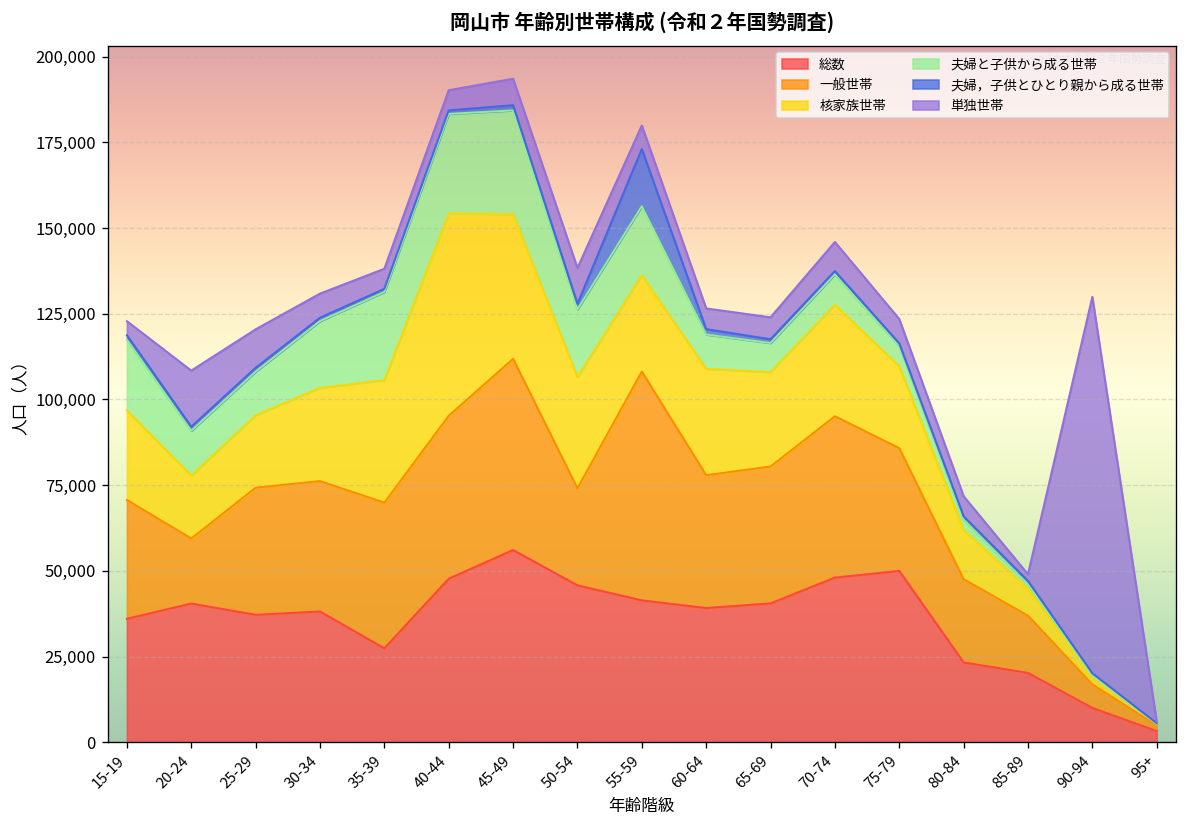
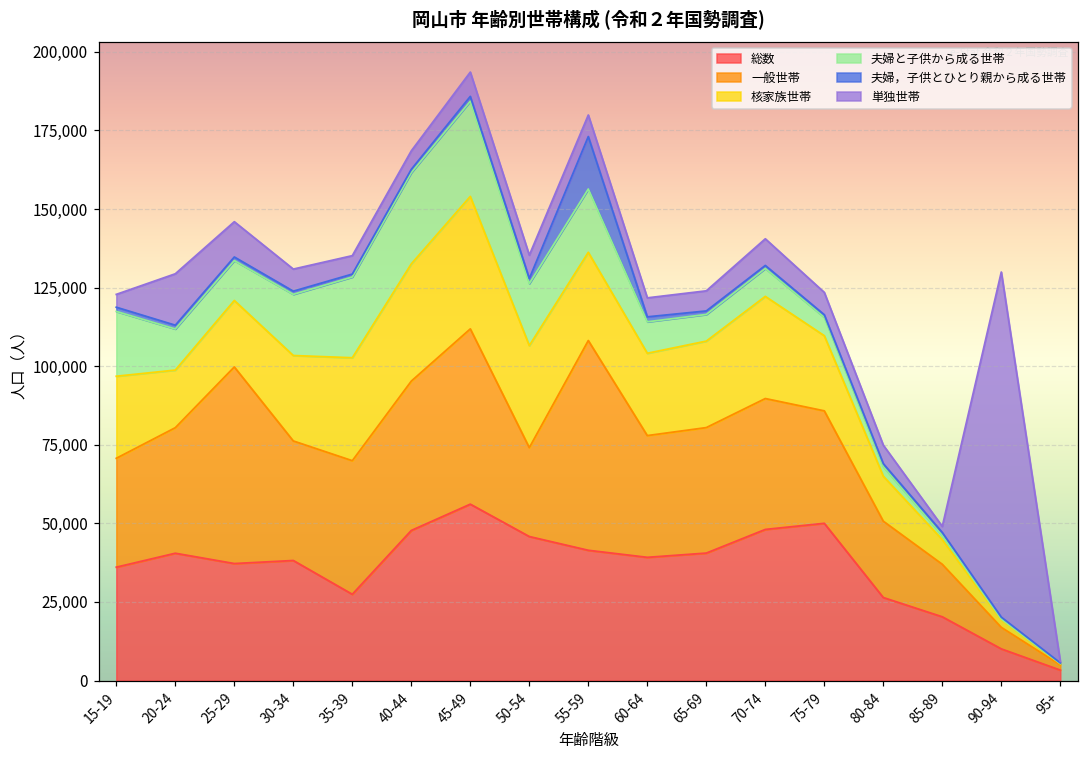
  {
    "総数": {
      "15-19": "36,000",
      "20-24": "40,000",
      "25-29": "37,000",
      "30-34": "38,000",
      "35-39": "27,000",
      "40-44": "48,000",
      "45-49": "56,000",
      "50-54": "46,000",
      "55-59": "41,000",
      "60-64": "39,000",
      "65-69": "41,000",
      "70-74": "48,000",
      "75-79": "50,000",
-     "80-84": "23,000",
+     "80-84": "26,000",
      "85-89": "20,000",
      "90-94": "10,000",
      "95+": "3,000"
    },
    "一般世帯": {
      "15-19": "35,000",
-     "20-24": "19,000",
-     "25-29": "37,000",
+     "20-24": "40,000",
+     "25-29": "63,000",
      "30-34": "38,000",
      "35-39": "43,000",
      "40-44": "48,000",
      "45-49": "56,000",
      "50-54": "28,000",
      "55-59": "67,000",
      "60-64": "39,000",
      "65-69": "40,000",
-     "70-74": "47,000",
+     "70-74": "42,000",
      "75-79": "36,000",
      "80-84": "24,000",
      "85-89": "17,000",
      "90-94": "7,000"
    },
    "核家族世帯": {
      "15-19": "26,000",
      "20-24": "18,000",
      "25-29": "21,000",
      "30-34": "27,000",
-     "35-39": "36,000",
-     "40-44": "59,000",
+     "35-39": "33,000",
+     "40-44": "37,000",
      "45-49": "42,000",
      "50-54": "32,000",
      "55-59": "28,000",
-     "60-64": "31,000",
+     "60-64": "26,000",
      "65-69": "28,000",
      "70-74": "33,000",
      "75-79": "24,000",
      "80-84": "14,000",
      "85-89": "8,000"
    },
    "夫婦と子供から成る世帯": {
      "15-19": "21,000",
      "20-24": "13,000",
      "25-29": "13,000",
      "30-34": "19,000",
      "35-39": "26,000",
      "40-44": "29,000",
      "45-49": "30,000",
      "50-54": "20,000",
      "55-59": "20,000",
      "60-64": "10,000",
      "65-69": "8,000",
      "70-74": "9,000",
      "80-84": "3,000",
      "85-89": "1,000"
    },
    "夫婦，子供とひとり親から成る世帯": {
      "15-19": "1,000",
      "20-24": "1,000",
      "25-29": "1,000",
      "30-34": "1,000",
      "35-39": "1,000",
      "40-44": "1,000",
      "45-49": "2,000",
      "50-54": "2,000",
      "55-59": "17,000",
      "60-64": "2,000",
      "65-69": "1,000",
      "70-74": "1,000",
      "80-84": "1,000",
      "85-89": "1,000"
    },
    "単独世帯": {
      "15-19": "4,000",
      "20-24": "16,000",
      "25-29": "11,000",
      "30-34": "7,000",
      "35-39": "6,000",
      "40-44": "6,000",
      "45-49": "8,000",
-     "50-54": "10,000",
+     "50-54": "7,000",
      "55-59": "7,000",
      "60-64": "6,000",
      "65-69": "6,000",
      "70-74": "8,000",
      "75-79": "7,000",
      "80-84": "6,000",
      "85-89": "2,000",
      "90-94": "110,000"
    }
  }
